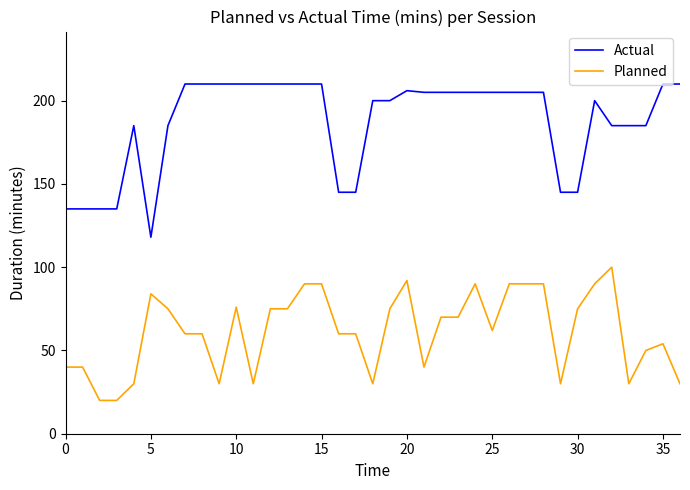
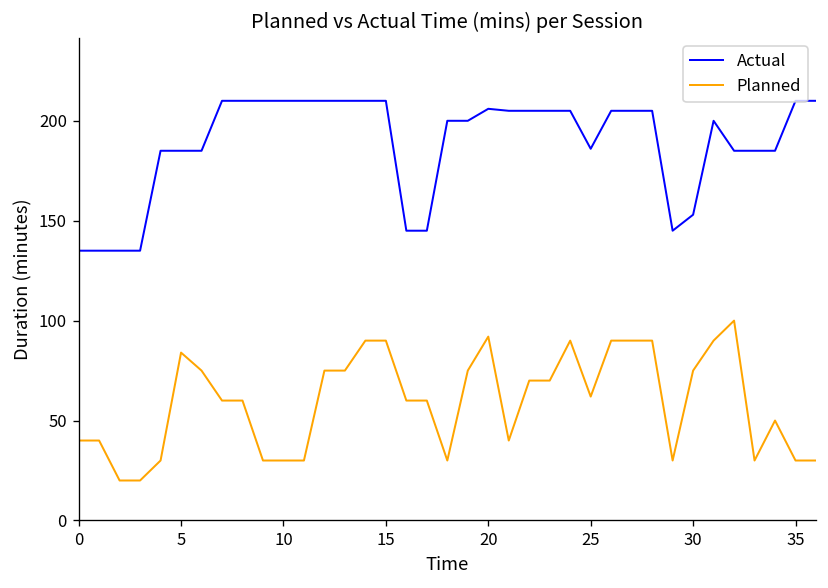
  {
    "Actual": {
      "0": 135,
-     "5": 118,
+     "5": 185,
      "10": 210,
      "15": 210,
      "20": 206,
-     "25": 205,
-     "30": 145
+     "25": 186,
+     "30": 153
    },
    "Planned": {
      "0": 40,
      "5": 84,
-     "10": 76,
+     "10": 30,
      "15": 90,
      "20": 92,
      "25": 62,
      "30": 75,
-     "35": 54
+     "35": 30
    }
  }
